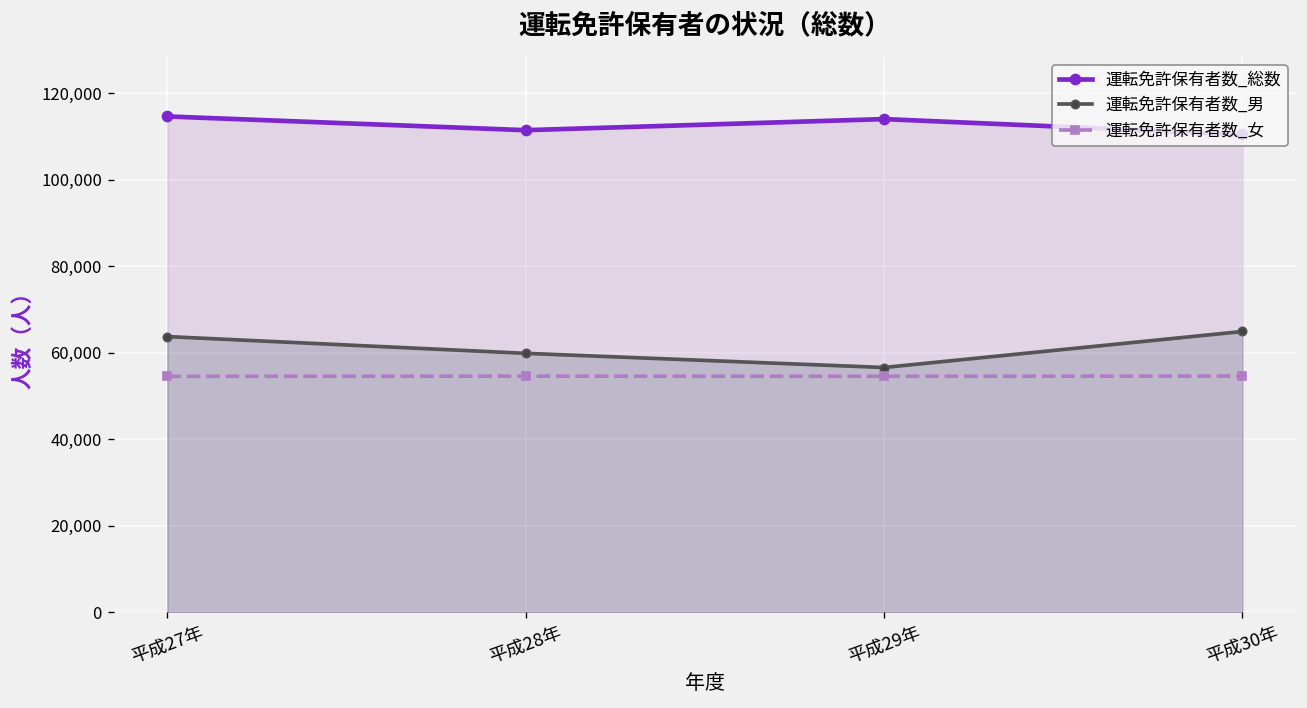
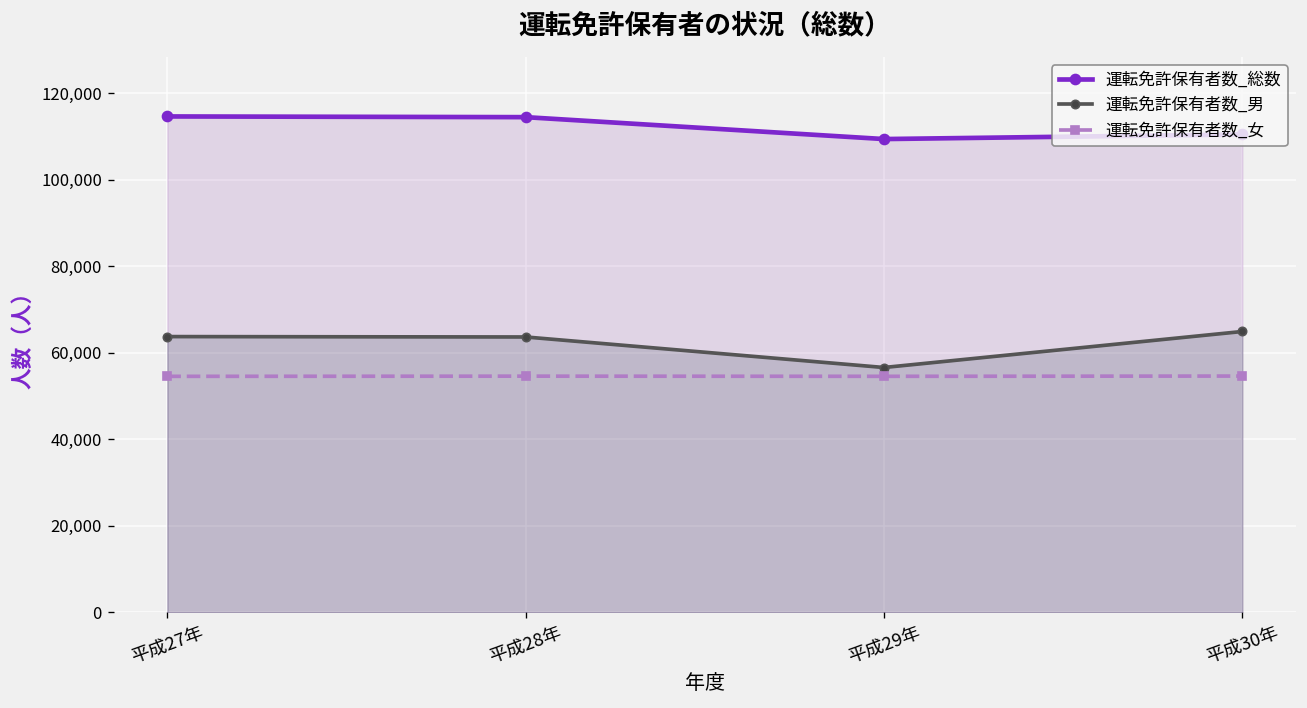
  {
    "運転免許保有者数_総数": {
      "平成27年": "115,000",
-     "平成28年": "111,000",
-     "平成29年": "114,000"
+     "平成28年": "114,000",
+     "平成29年": "109,000"
    },
    "運転免許保有者数_男": {
      "平成27年": "64,000",
-     "平成28年": "60,000",
+     "平成28年": "64,000",
      "平成29年": "57,000",
      "平成30年": "65,000"
    },
    "運転免許保有者数_女": {
      "平成27年": "55,000",
      "平成28年": "55,000",
      "平成29年": "55,000",
      "平成30年": "55,000"
    }
  }
